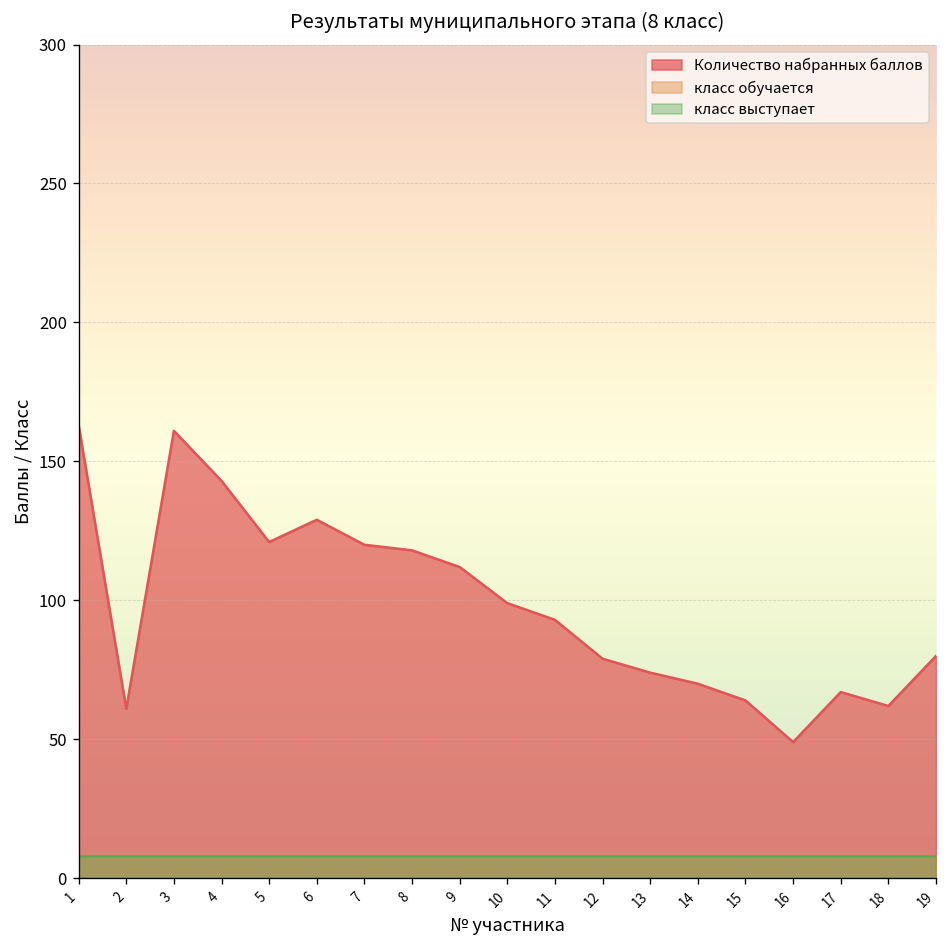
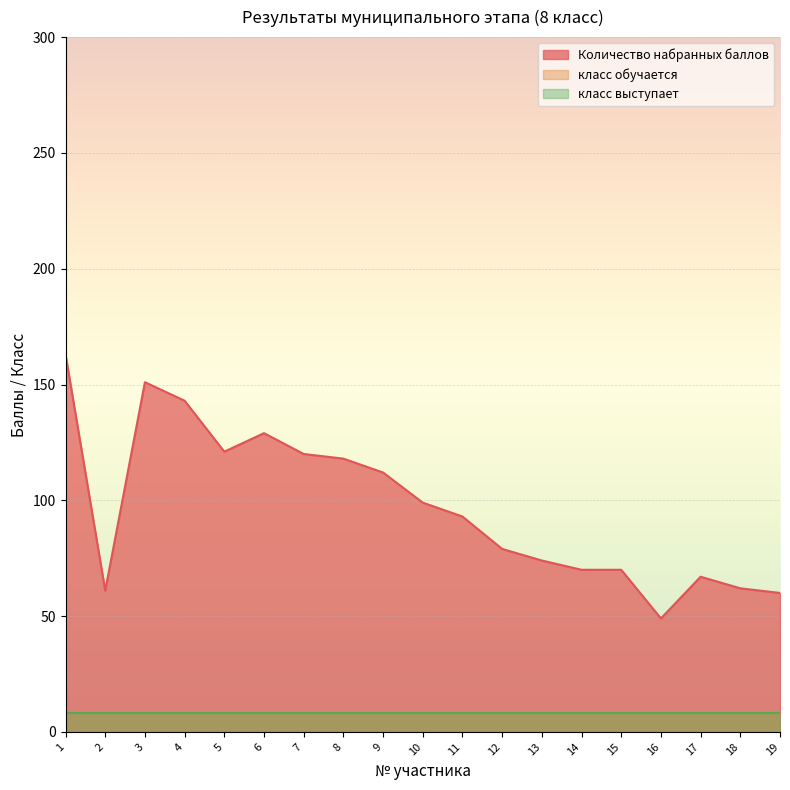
  {
    "Количество набранных баллов": {
      "1": 163,
      "2": 61,
-     "3": 161,
+     "3": 151,
      "4": 143,
      "5": 121,
      "6": 129,
      "7": 120,
      "8": 118,
      "9": 112,
      "10": 99,
      "11": 93,
      "12": 79,
      "13": 74,
      "14": 70,
-     "15": 64,
+     "15": 70,
      "16": 49,
      "17": 67,
      "18": 62,
-     "19": 80
+     "19": 60
    },
    "класс выступает": {
      "1": 8,
      "2": 8,
      "3": 8,
      "4": 8,
      "5": 8,
      "6": 8,
      "7": 8,
      "8": 8,
      "9": 8,
      "10": 8,
      "11": 8,
      "12": 8,
      "13": 8,
      "14": 8,
      "15": 8,
      "16": 8,
      "17": 8,
      "18": 8,
      "19": 8
    }
  }
